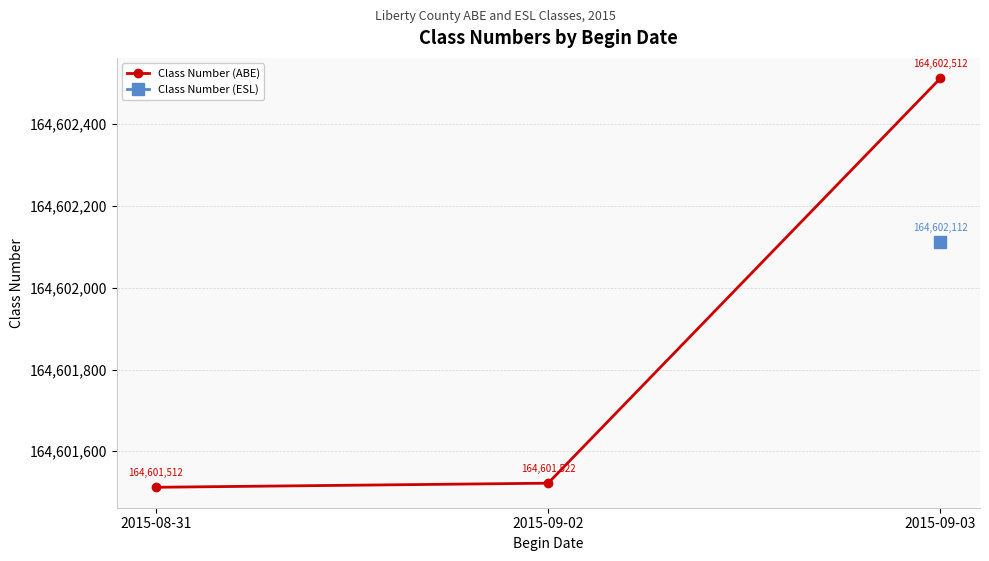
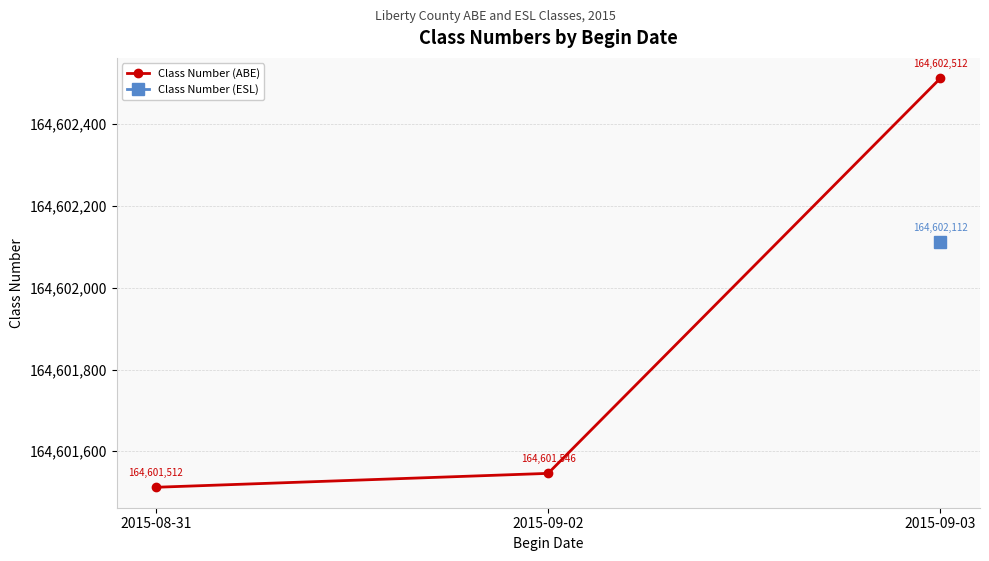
  {
    "Class Number (ABE)": {
      "2015-08-31": "164,601,512",
-     "2015-09-02": "164,601,522",
+     "2015-09-02": "164,601,546",
      "2015-09-03": "164,602,512"
    },
    "Class Number (ESL)": {
      "2015-09-03": "164,602,112"
    }
  }
